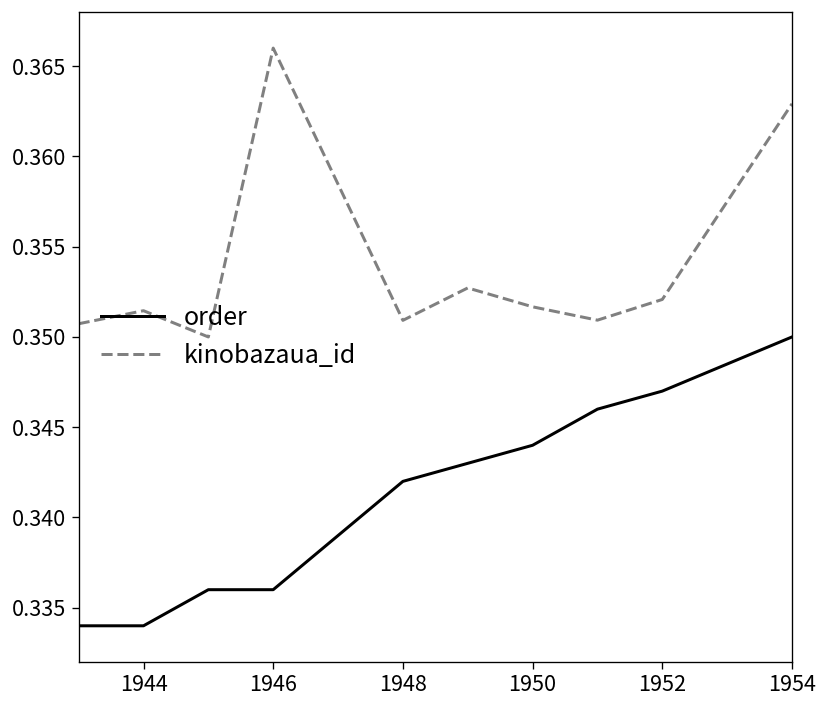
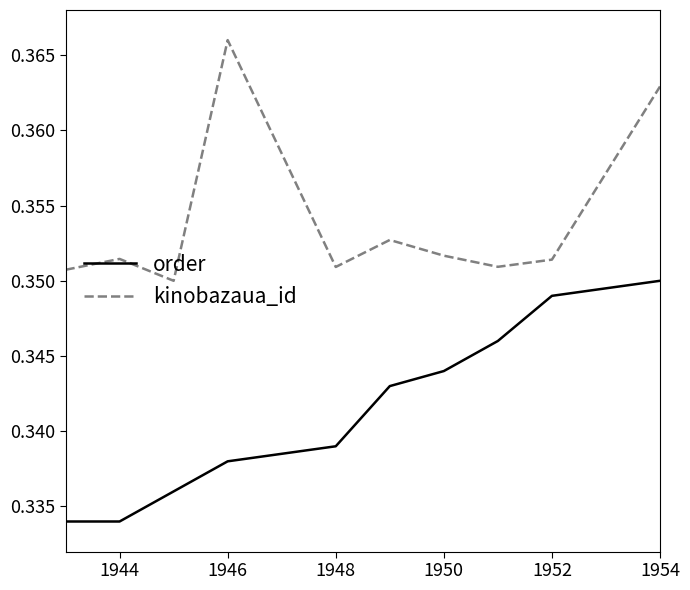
  {
    "order": {
      "1944": 0.3340,
-     "1946": 0.3360,
-     "1948": 0.3420,
+     "1946": 0.3380,
+     "1948": 0.3390,
      "1950": 0.3440,
-     "1952": 0.3470,
+     "1952": 0.3490,
      "1954": 0.3500
    },
    "kinobazaua_id": {
      "1944": 0.3515,
      "1946": 0.3660,
      "1948": 0.3509,
      "1950": 0.3517,
-     "1952": 0.3521,
+     "1952": 0.3514,
      "1954": 0.3629
    }
  }
